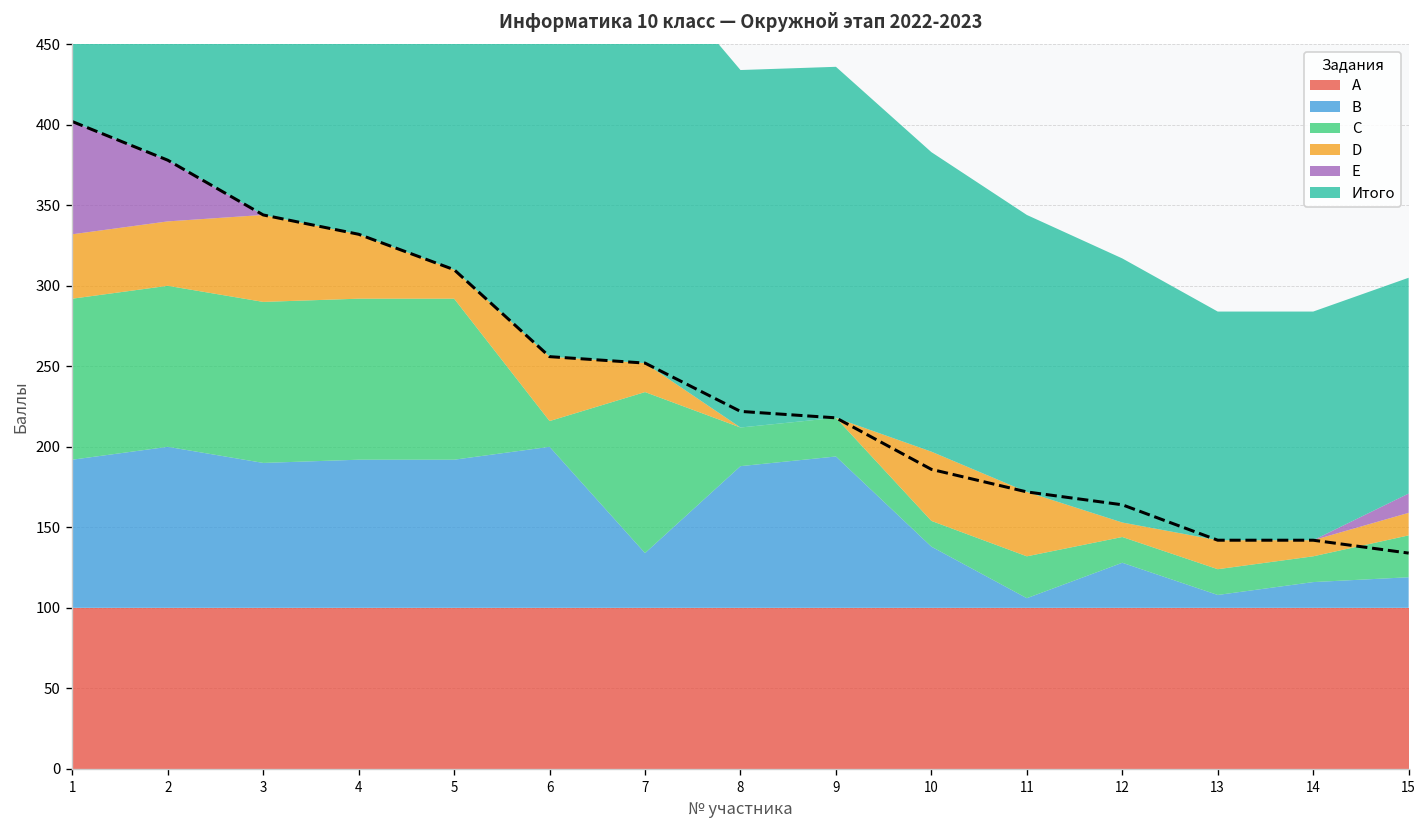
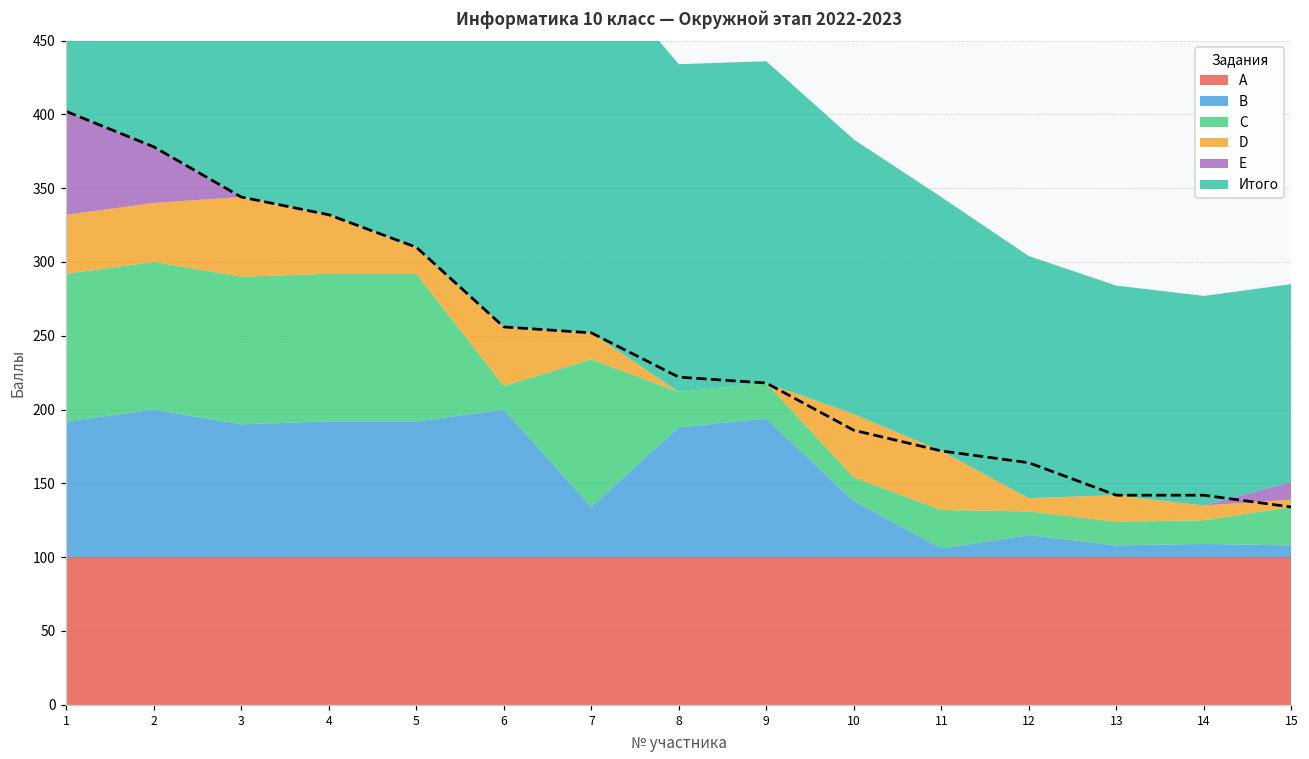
  {
    "A": {
      "1": 100,
      "2": 100,
      "3": 100,
      "4": 100,
      "5": 100,
      "6": 100,
      "7": 100,
      "8": 100,
      "9": 100,
      "10": 100,
      "11": 100,
      "12": 100,
      "13": 100,
      "14": 100,
      "15": 100
    },
    "B": {
      "1": 92,
      "2": 100,
      "3": 90,
      "4": 92,
      "5": 92,
      "6": 100,
      "7": 34,
      "8": 88,
      "9": 94,
      "10": 38,
      "11": 6,
-     "12": 28,
+     "12": 15,
      "13": 8,
-     "14": 16,
-     "15": 19
+     "14": 9,
+     "15": 8
    },
    "D": {
      "1": 40,
      "2": 40,
-     "15": 14
+     "15": 5
    },
    "E": {
      "15": 12
    }
  }
